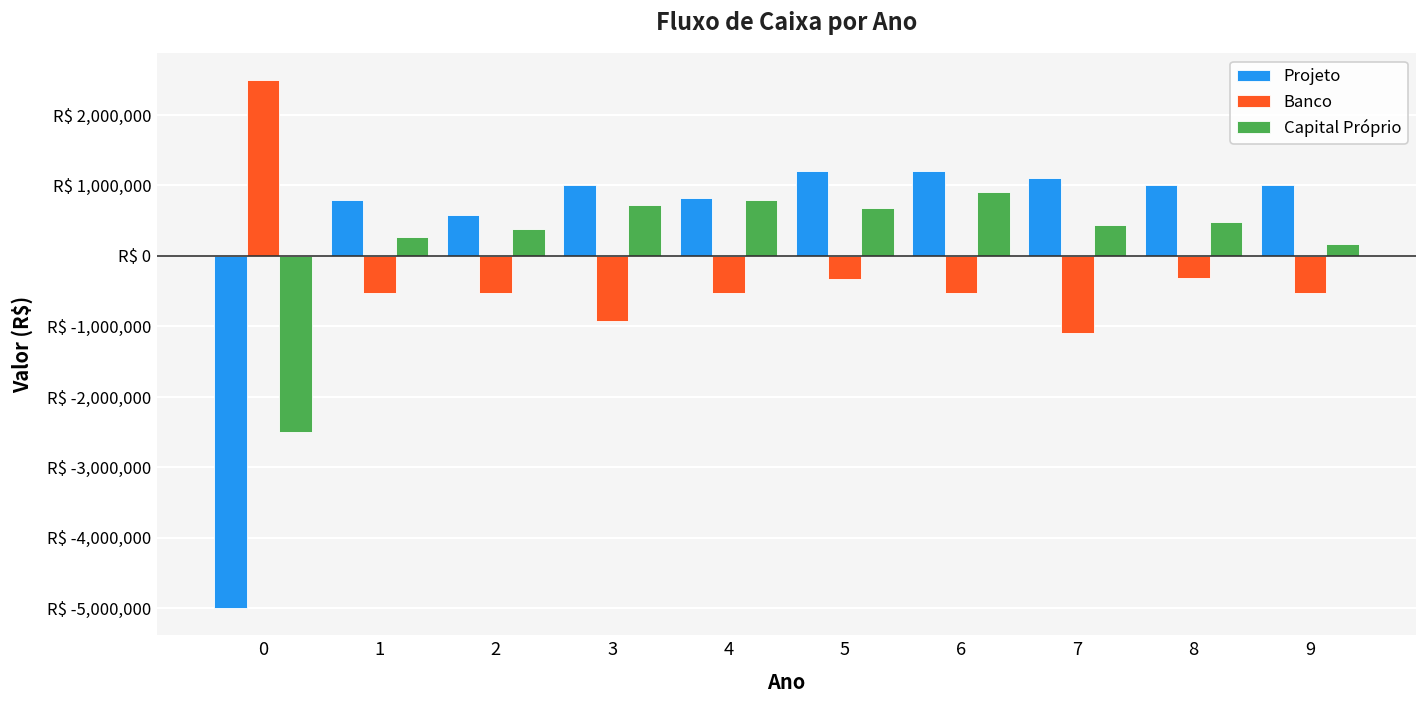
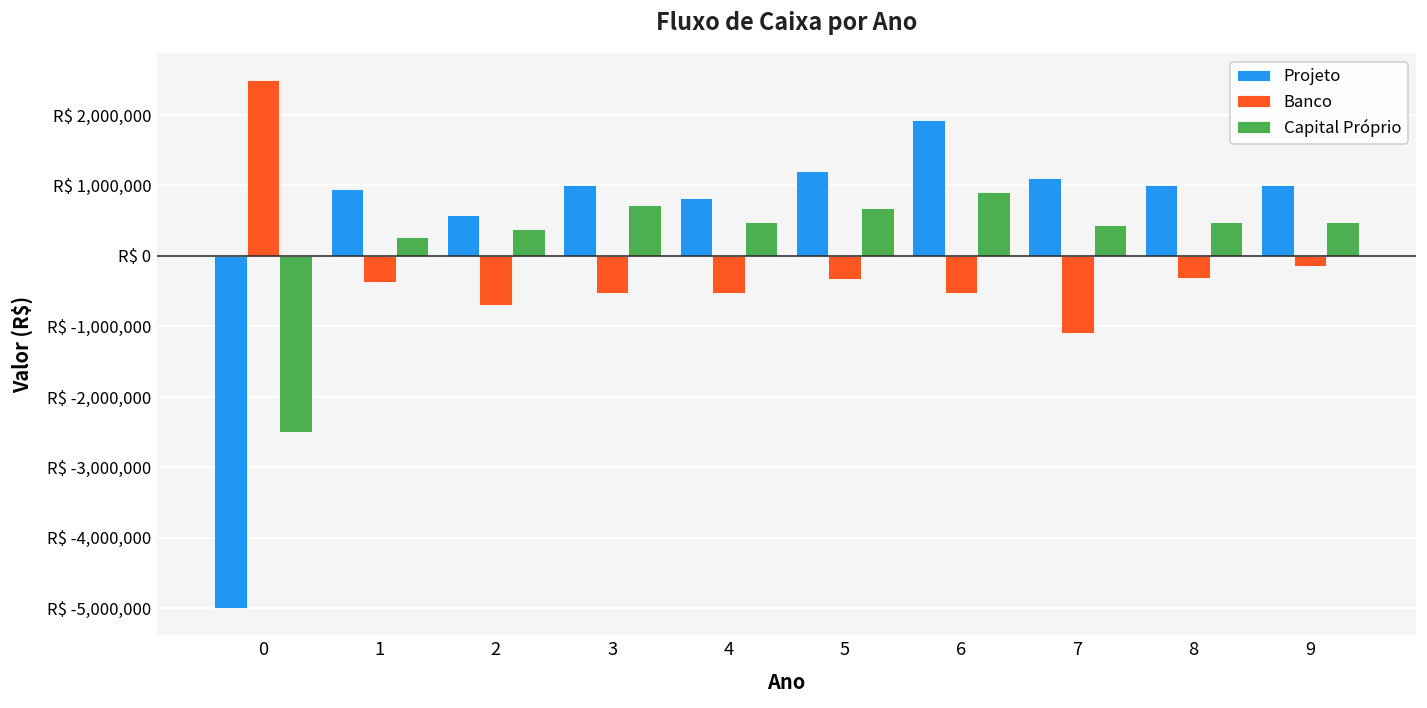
  {
    "Projeto": {
      "0": "R$ -5,000,000",
-     "1": "R$ 800,000",
+     "1": "R$ 1,000,000",
      "2": "R$ 600,000",
      "3": "R$ 1,000,000",
      "4": "R$ 800,000",
      "5": "R$ 1,200,000",
-     "6": "R$ 1,200,000",
+     "6": "R$ 1,900,000",
      "7": "R$ 1,100,000",
      "8": "R$ 1,000,000",
      "9": "R$ 1,000,000"
    },
    "Banco": {
      "0": "R$ 2,500,000",
-     "1": "R$ -500,000",
-     "2": "R$ -500,000",
-     "3": "R$ -900,000",
+     "1": "R$ -400,000",
+     "2": "R$ -700,000",
+     "3": "R$ -500,000",
      "4": "R$ -500,000",
      "5": "R$ -300,000",
      "6": "R$ -500,000",
      "7": "R$ -1,100,000",
      "8": "R$ -300,000",
-     "9": "R$ -500,000"
+     "9": "R$ -100,000"
    },
    "Capital Próprio": {
      "0": "R$ -2,500,000",
      "1": "R$ 300,000",
      "2": "R$ 400,000",
      "3": "R$ 700,000",
-     "4": "R$ 800,000",
+     "4": "R$ 500,000",
      "5": "R$ 700,000",
      "6": "R$ 900,000",
      "7": "R$ 400,000",
      "8": "R$ 500,000",
-     "9": "R$ 200,000"
+     "9": "R$ 500,000"
    }
  }
